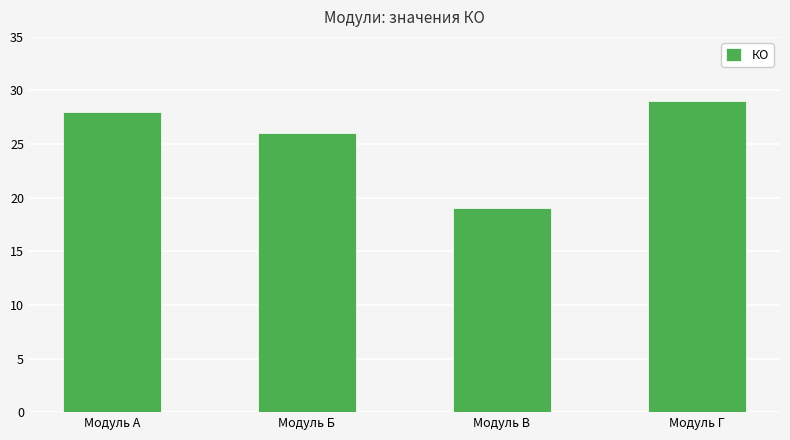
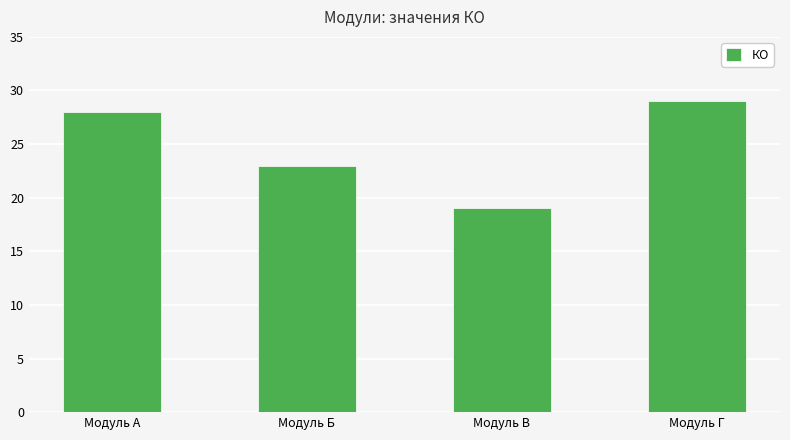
  {
    "Модуль А": 28,
-   "Модуль Б": 26,
+   "Модуль Б": 23,
    "Модуль В": 19,
    "Модуль Г": 29
  }
